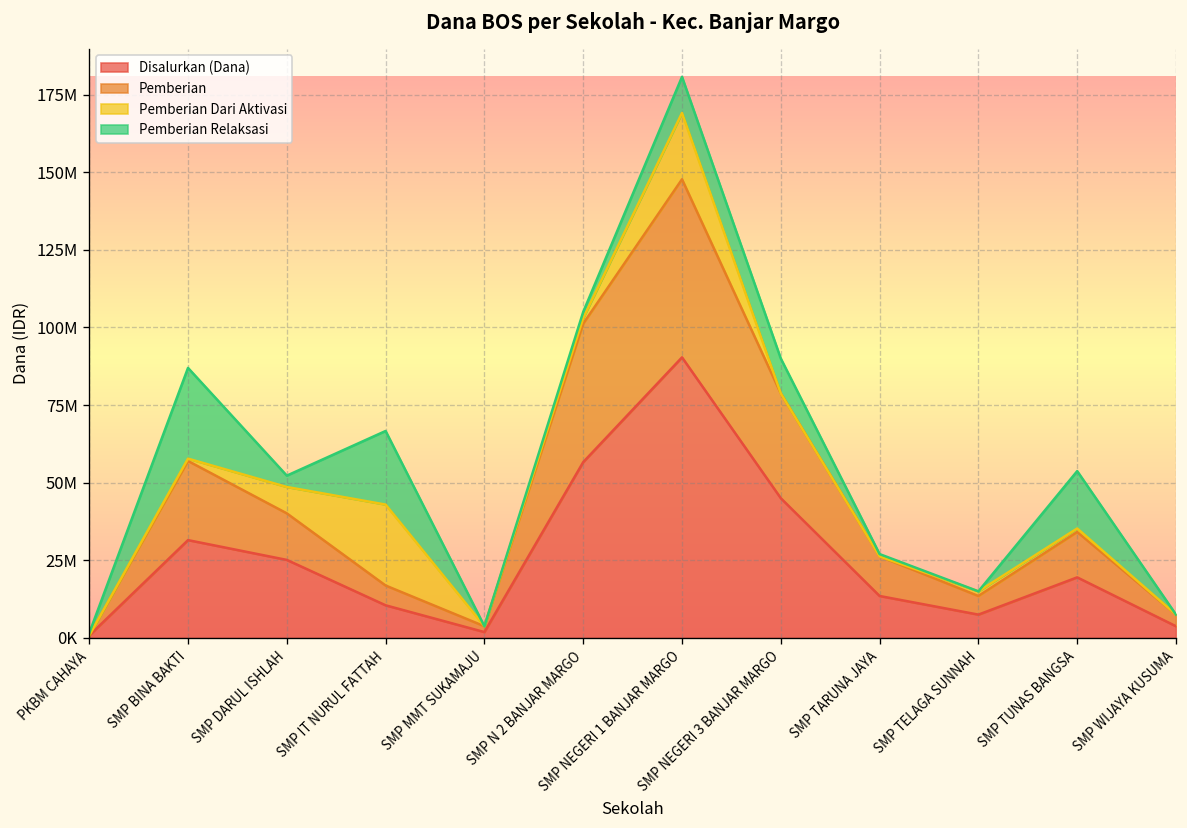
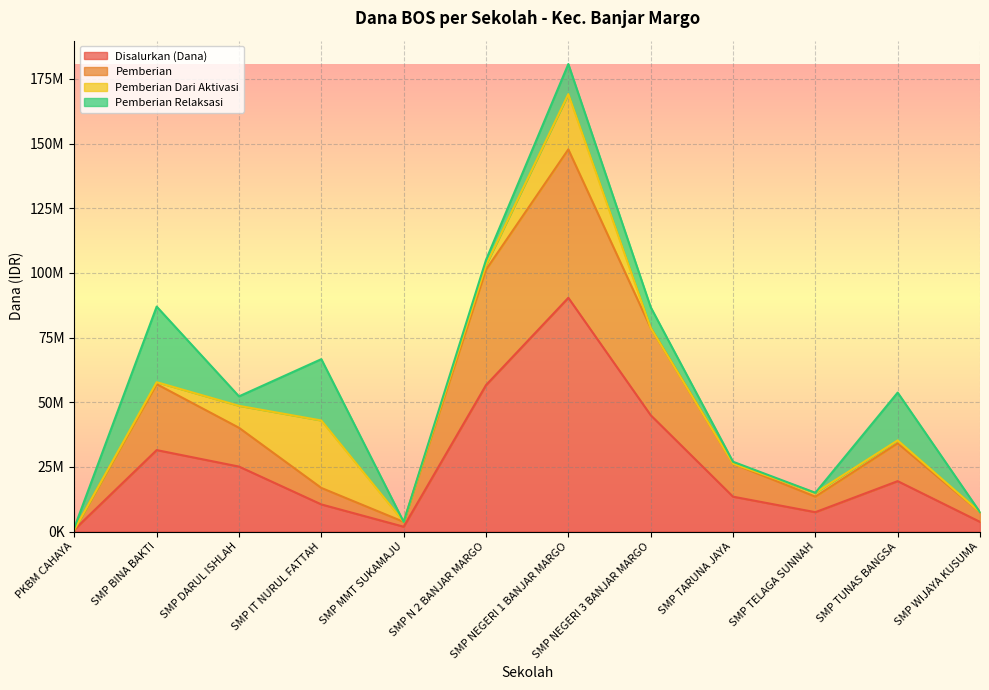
  {
    "Pemberian Dari Aktivasi": {
      "SMP DARUL ISHLAH": 8000000,
      "SMP IT NURUL FATTAH": 26000000,
      "SMP N 2 BANJAR MARGO": 2000000,
      "SMP NEGERI 1 BANJAR MARGO": 21000000,
      "SMP TUNAS BANGSA": 1000000
    },
    "Pemberian Relaksasi": {
      "SMP BINA BAKTI": 29000000,
      "SMP DARUL ISHLAH": 4000000,
      "SMP IT NURUL FATTAH": 24000000,
      "SMP N 2 BANJAR MARGO": 2000000,
      "SMP NEGERI 1 BANJAR MARGO": 12000000,
-     "SMP NEGERI 3 BANJAR MARGO": 11000000,
+     "SMP NEGERI 3 BANJAR MARGO": 8000000,
      "SMP TUNAS BANGSA": 18000000
    }
  }
